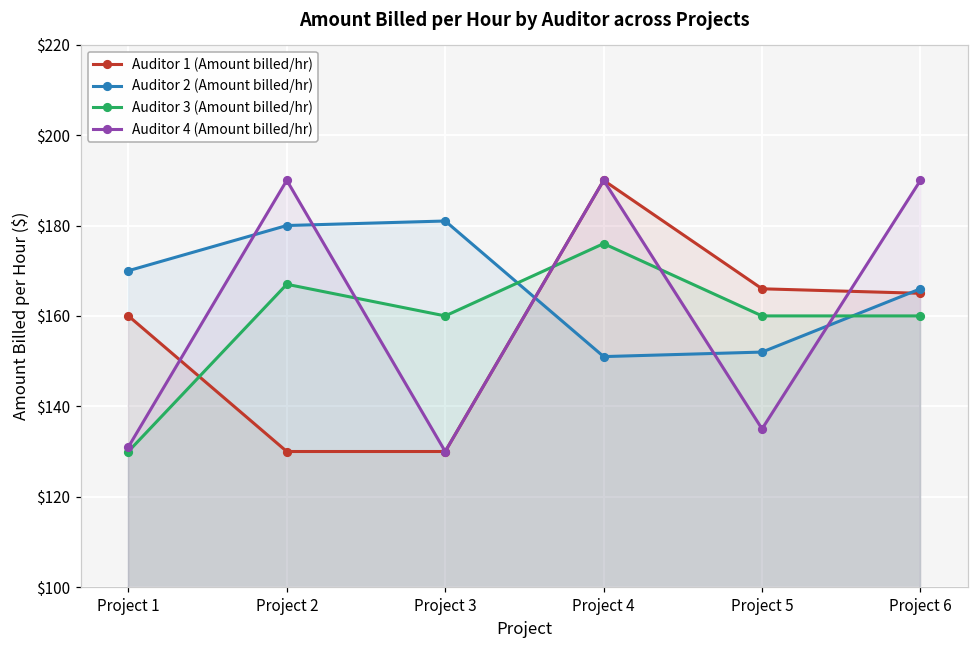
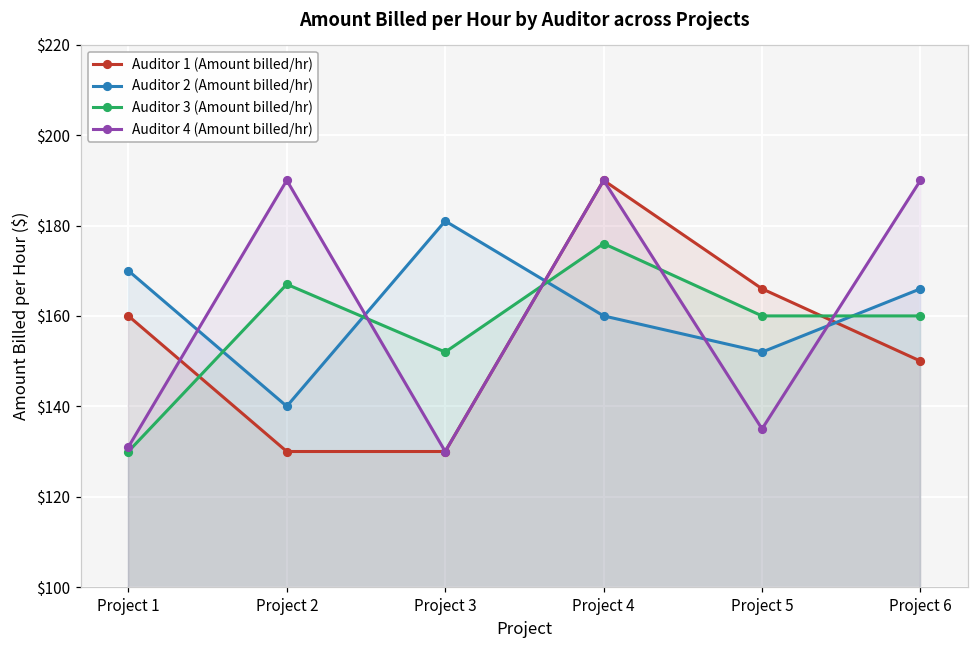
  {
    "Auditor 1 (Amount billed/hr)": {
      "Project 1": "$160",
      "Project 2": "$130",
      "Project 5": "$166",
-     "Project 6": "$165"
+     "Project 6": "$150"
    },
    "Auditor 2 (Amount billed/hr)": {
      "Project 1": "$170",
-     "Project 2": "$180",
+     "Project 2": "$140",
      "Project 3": "$181",
-     "Project 4": "$151",
+     "Project 4": "$160",
      "Project 5": "$152",
      "Project 6": "$166"
    },
    "Auditor 3 (Amount billed/hr)": {
      "Project 1": "$130",
      "Project 2": "$167",
-     "Project 3": "$160",
+     "Project 3": "$152",
      "Project 4": "$176",
      "Project 5": "$160",
      "Project 6": "$160"
    },
    "Auditor 4 (Amount billed/hr)": {
      "Project 1": "$131",
      "Project 2": "$190",
      "Project 5": "$135",
      "Project 6": "$190"
    }
  }
